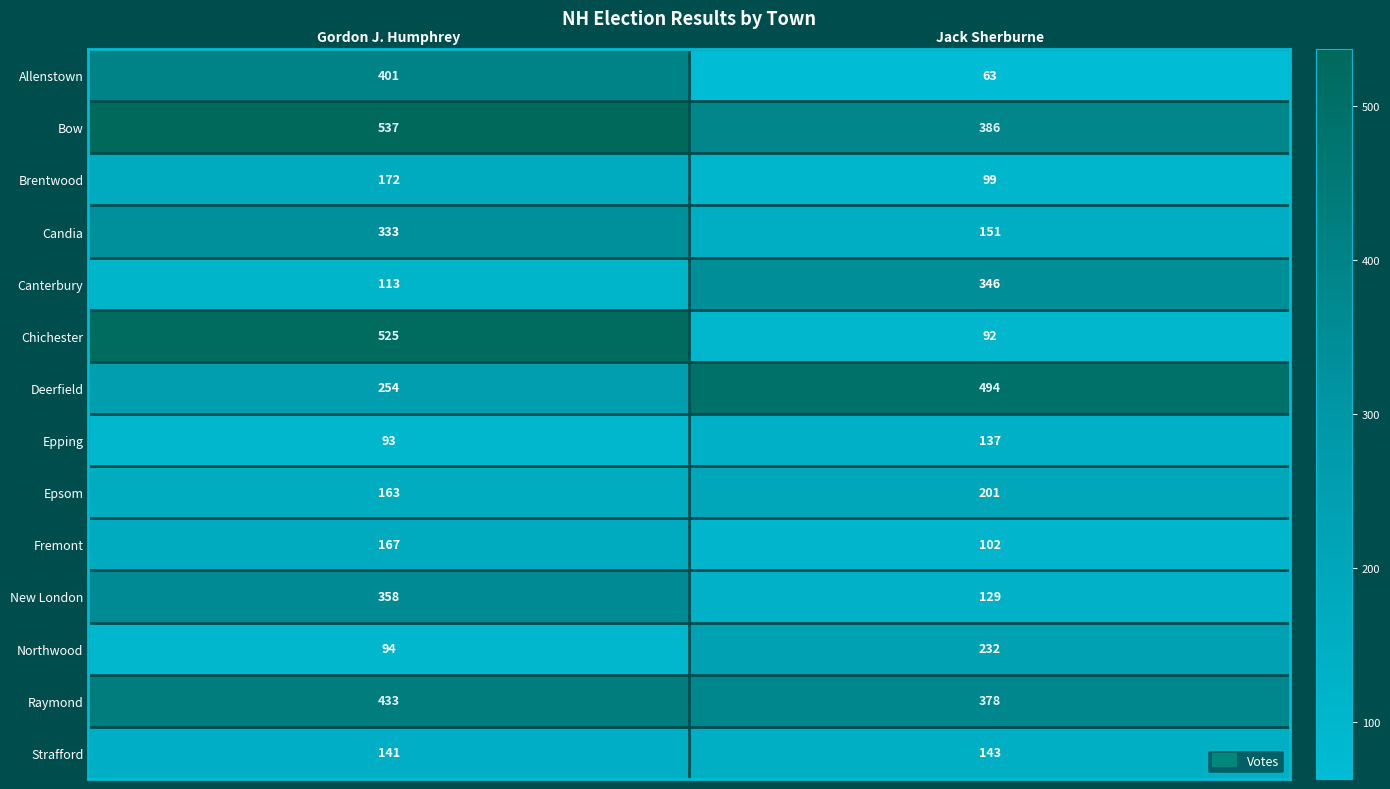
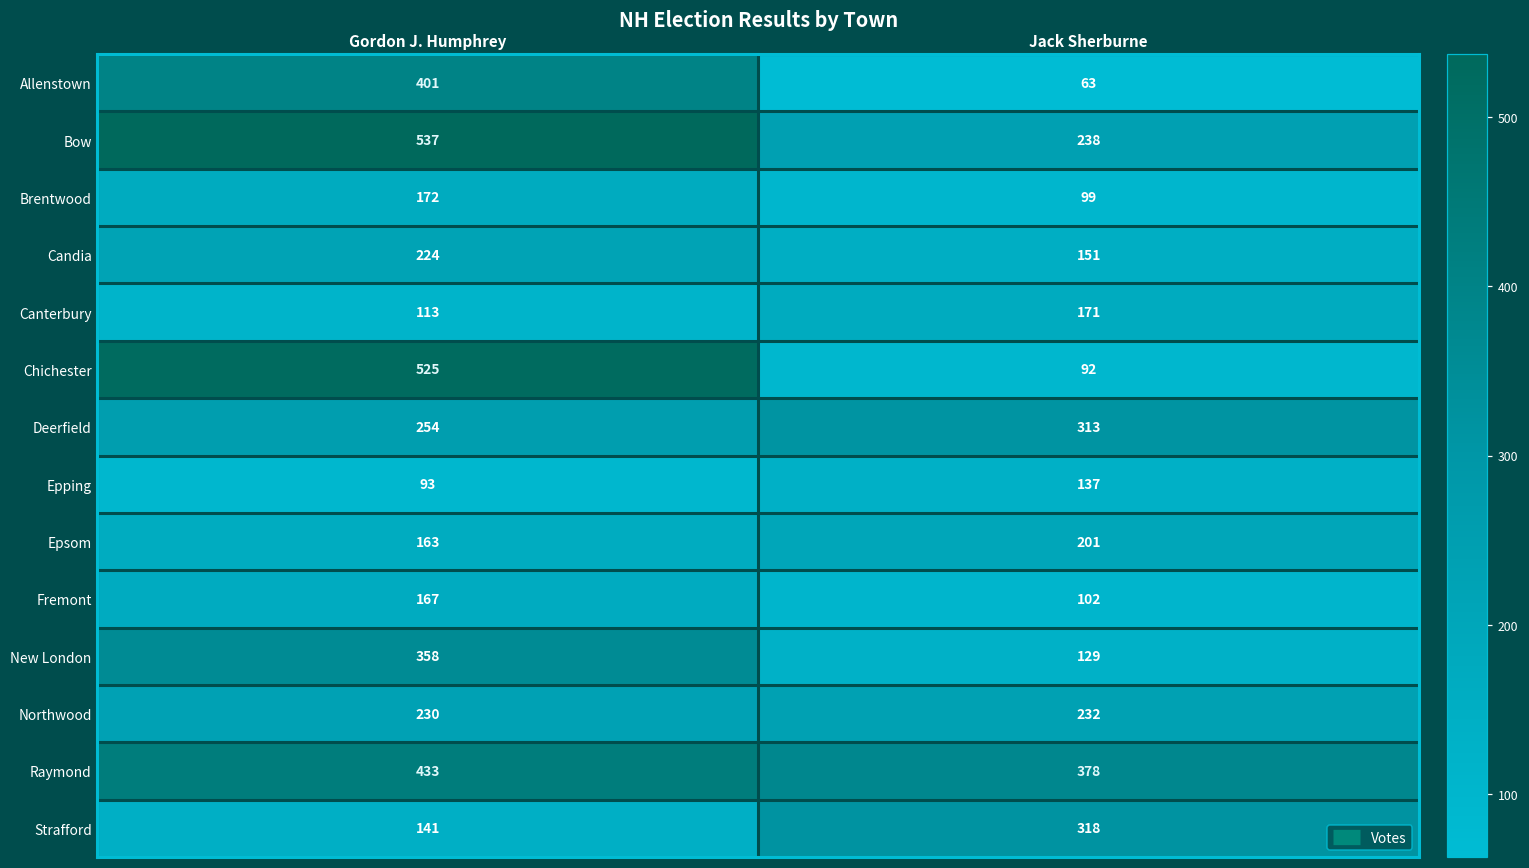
  {
    "Allenstown": {
      "Gordon J. Humphrey": 401,
      "Jack Sherburne": 63
    },
    "Bow": {
      "Gordon J. Humphrey": 537,
-     "Jack Sherburne": 386
+     "Jack Sherburne": 238
    },
    "Brentwood": {
      "Gordon J. Humphrey": 172,
      "Jack Sherburne": 99
    },
    "Candia": {
-     "Gordon J. Humphrey": 333,
+     "Gordon J. Humphrey": 224,
      "Jack Sherburne": 151
    },
    "Canterbury": {
      "Gordon J. Humphrey": 113,
-     "Jack Sherburne": 346
+     "Jack Sherburne": 171
    },
    "Chichester": {
      "Gordon J. Humphrey": 525,
      "Jack Sherburne": 92
    },
    "Deerfield": {
      "Gordon J. Humphrey": 254,
-     "Jack Sherburne": 494
+     "Jack Sherburne": 313
    },
    "Epping": {
      "Gordon J. Humphrey": 93,
      "Jack Sherburne": 137
    },
    "Epsom": {
      "Gordon J. Humphrey": 163,
      "Jack Sherburne": 201
    },
    "Fremont": {
      "Gordon J. Humphrey": 167,
      "Jack Sherburne": 102
    },
    "New London": {
      "Gordon J. Humphrey": 358,
      "Jack Sherburne": 129
    },
    "Northwood": {
-     "Gordon J. Humphrey": 94,
+     "Gordon J. Humphrey": 230,
      "Jack Sherburne": 232
    },
    "Raymond": {
      "Gordon J. Humphrey": 433,
      "Jack Sherburne": 378
    },
    "Strafford": {
      "Gordon J. Humphrey": 141,
-     "Jack Sherburne": 143
+     "Jack Sherburne": 318
    }
  }
